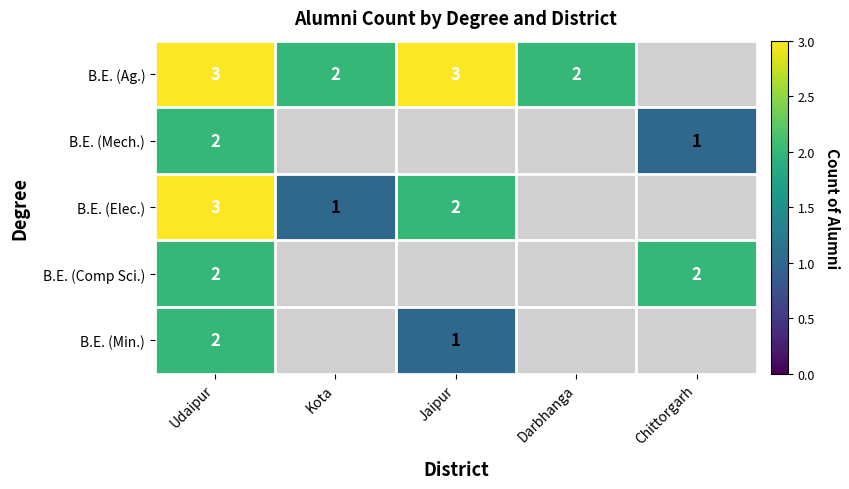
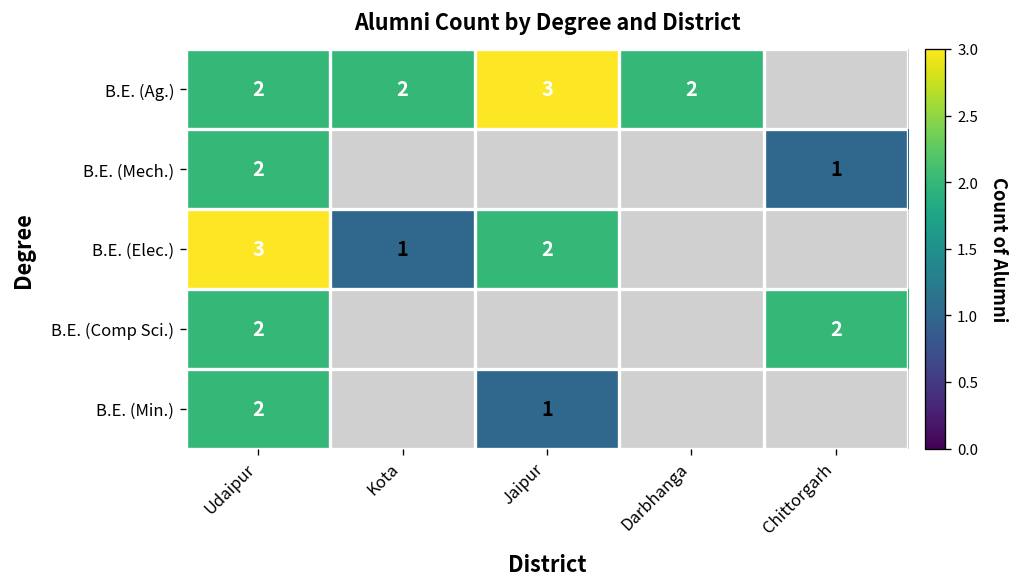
  {
    "B.E. (Ag.)": {
-     "Udaipur": 3,
+     "Udaipur": 2,
      "Kota": 2,
      "Jaipur": 3,
      "Darbhanga": 2
    },
    "B.E. (Mech.)": {
      "Udaipur": 2,
      "Chittorgarh": 1
    },
    "B.E. (Elec.)": {
      "Udaipur": 3,
      "Kota": 1,
      "Jaipur": 2
    },
    "B.E. (Comp Sci.)": {
      "Udaipur": 2,
      "Chittorgarh": 2
    },
    "B.E. (Min.)": {
      "Udaipur": 2,
      "Jaipur": 1
    }
  }
